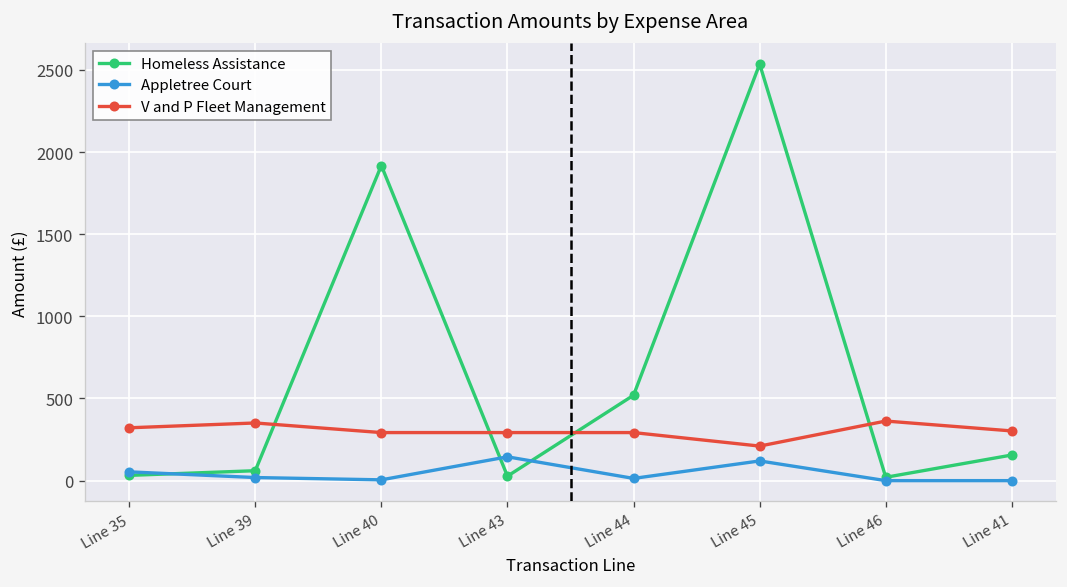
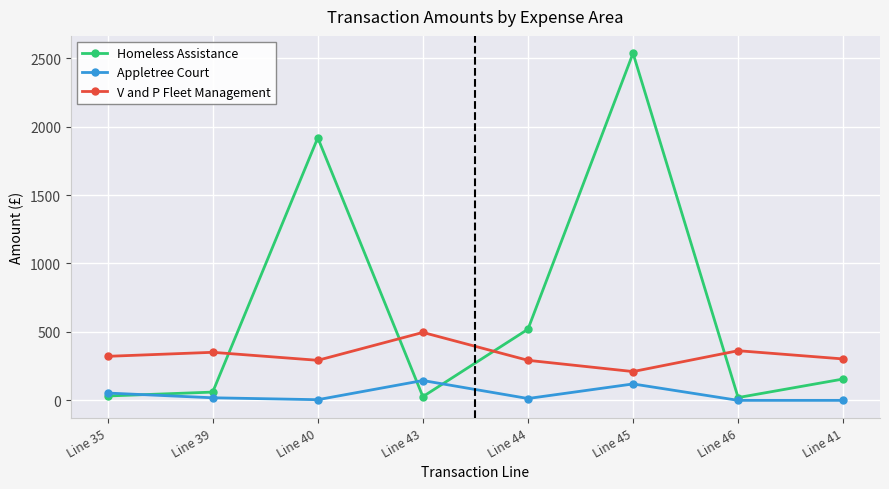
  {
    "Homeless Assistance": {
      "Line 35": 30,
      "Line 39": 60,
      "Line 40": 1920,
      "Line 43": 30,
      "Line 44": 520,
      "Line 45": 2540,
      "Line 46": 20,
      "Line 41": 160
    },
    "Appletree Court": {
      "Line 35": 50,
      "Line 39": 20,
      "Line 40": 0,
      "Line 43": 140,
      "Line 44": 10,
      "Line 45": 120,
      "Line 46": 0,
      "Line 41": 0
    },
    "V and P Fleet Management": {
      "Line 35": 320,
      "Line 39": 350,
      "Line 40": 290,
-     "Line 43": 290,
+     "Line 43": 500,
      "Line 44": 290,
      "Line 45": 210,
      "Line 46": 360,
      "Line 41": 300
    }
  }
